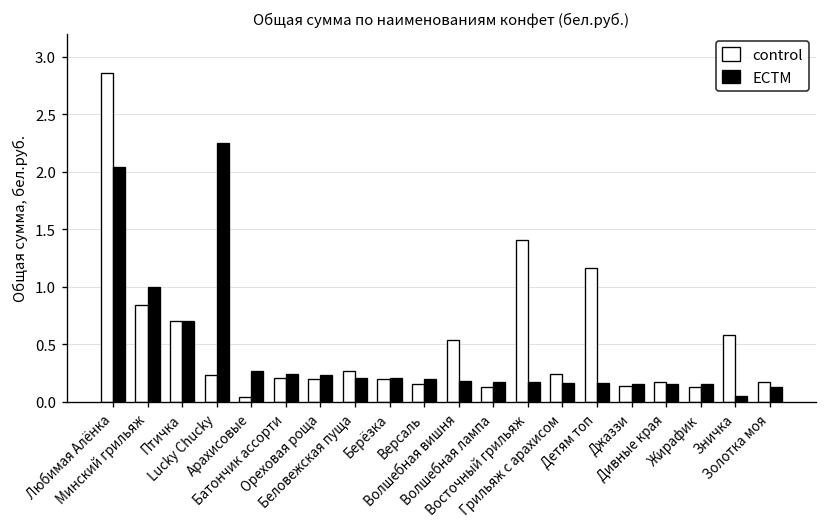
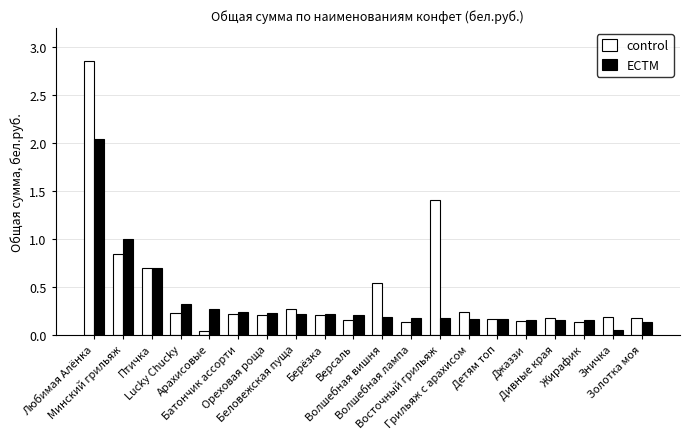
  {
    "control": {
      "Любимая Алёнка": 2.9,
      "Минский грильяж": 0.8,
      "Птичка": 0.7,
      "Lucky Chucky": 0.2,
      "Арахисовые": 0.0,
      "Батончик ассорти": 0.2,
      "Ореховая роща": 0.2,
      "Беловежская пуща": 0.3,
      "Берёзка": 0.2,
      "Версаль": 0.2,
      "Волшебная вишня": 0.5,
      "Волшебная лампа": 0.1,
      "Восточный грильяж": 1.4,
      "Грильяж с арахисом": 0.2,
-     "Детям топ": 1.2,
+     "Детям топ": 0.2,
      "Джаззи": 0.1,
      "Дивные края": 0.2,
      "Жирафик": 0.1,
-     "Зничка": 0.6,
+     "Зничка": 0.2,
      "Золотка моя": 0.2
    },
    "ECTM": {
      "Любимая Алёнка": 2.0,
      "Минский грильяж": 1.0,
      "Птичка": 0.7,
-     "Lucky Chucky": 2.3,
+     "Lucky Chucky": 0.3,
      "Арахисовые": 0.3,
      "Батончик ассорти": 0.2,
      "Ореховая роща": 0.2,
      "Беловежская пуща": 0.2,
      "Берёзка": 0.2,
      "Версаль": 0.2,
      "Волшебная вишня": 0.2,
      "Волшебная лампа": 0.2,
      "Восточный грильяж": 0.2,
      "Грильяж с арахисом": 0.2,
      "Детям топ": 0.2,
      "Джаззи": 0.2,
      "Дивные края": 0.2,
      "Жирафик": 0.2,
      "Зничка": 0.1,
      "Золотка моя": 0.1
    }
  }
